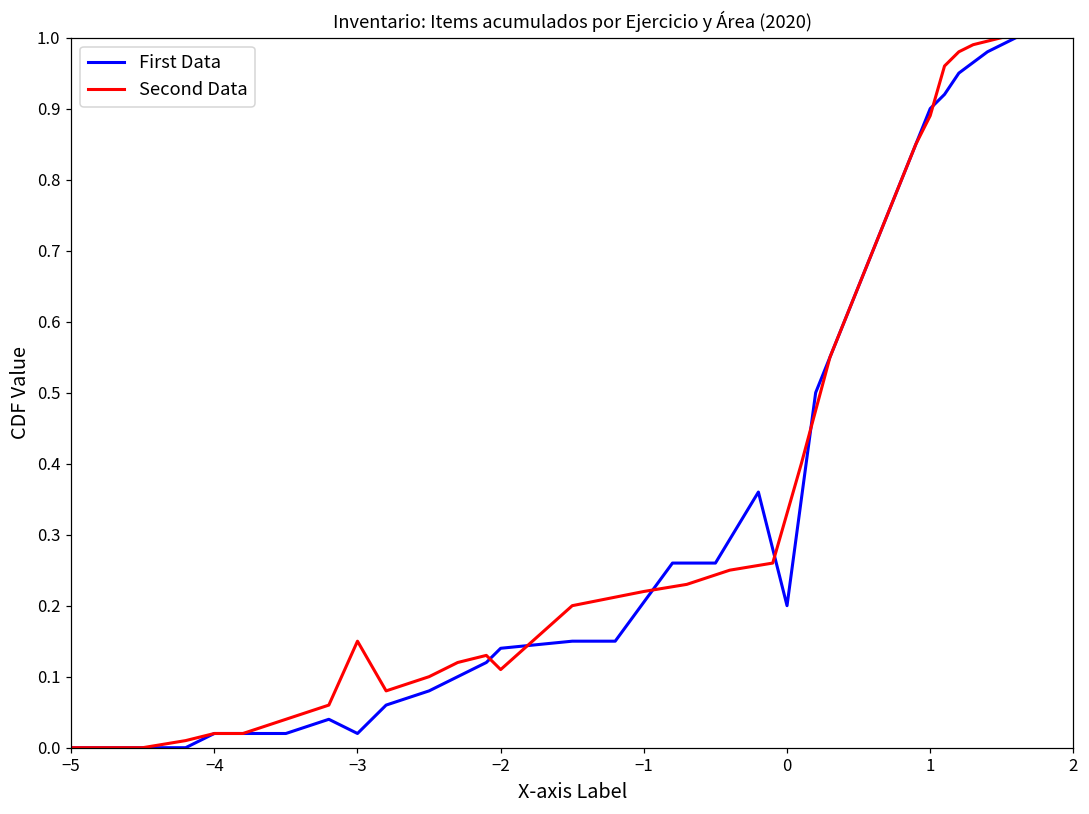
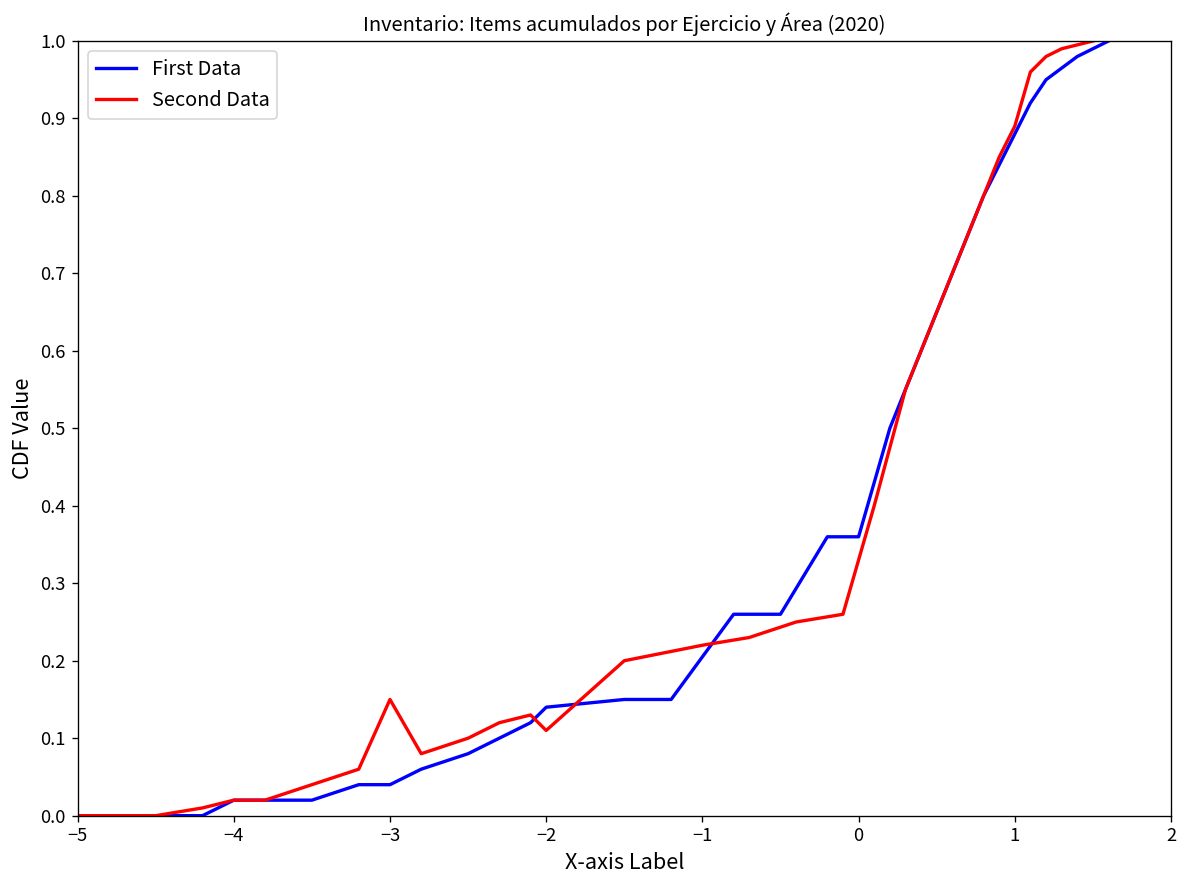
  {
    "First Data": {
-     "−3": 0.02,
+     "−3": 0.04,
      "−2": 0.14,
-     "0": 0.20,
-     "1": 0.90
+     "0": 0.36,
+     "1": 0.88
    },
    "Second Data": {
      "−3": 0.15,
      "−2": 0.11,
      "−1": 0.22,
      "1": 0.89
    }
  }
